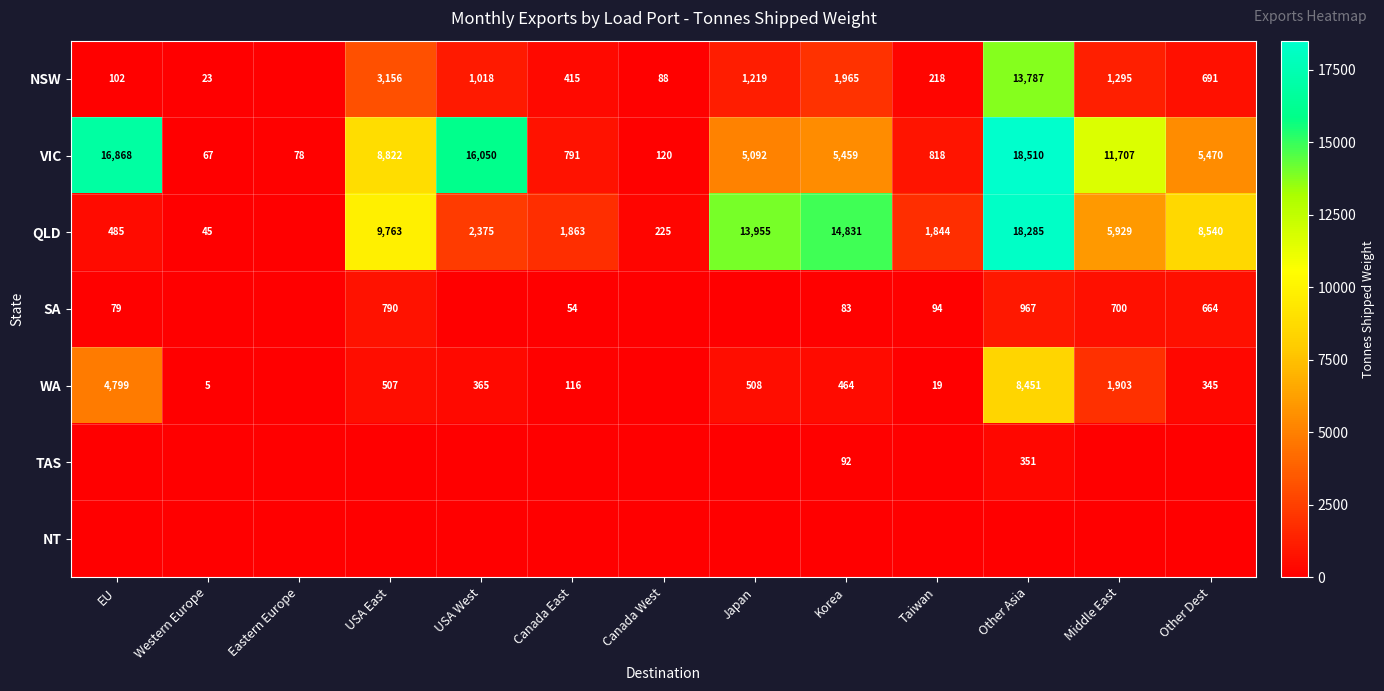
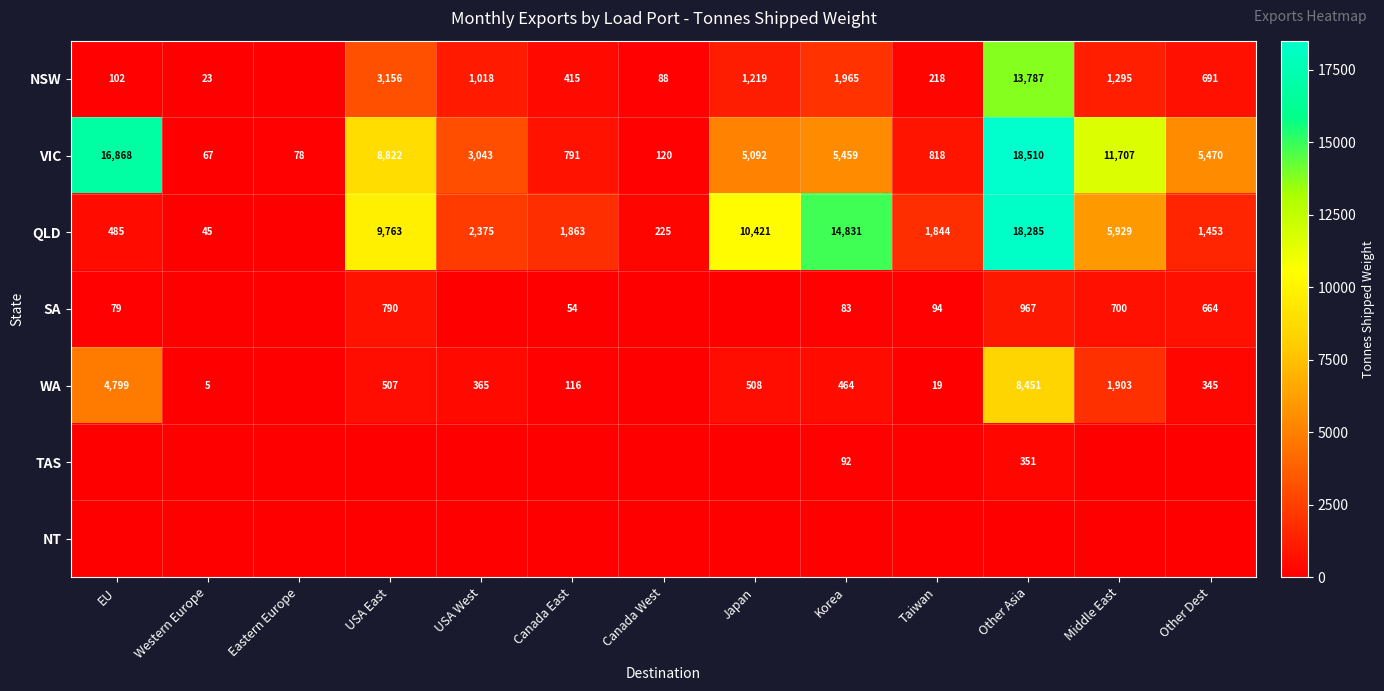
  {
    "NSW": {
      "EU": "102",
      "Western Europe": "23",
      "USA East": "3,156",
      "USA West": "1,018",
      "Canada East": "415",
      "Canada West": "88",
      "Japan": "1,219",
      "Korea": "1,965",
      "Taiwan": "218",
      "Other Asia": "13,787",
      "Middle East": "1,295",
      "Other Dest": "691"
    },
    "VIC": {
      "EU": "16,868",
      "Western Europe": "67",
      "Eastern Europe": "78",
      "USA East": "8,822",
-     "USA West": "16,050",
+     "USA West": "3,043",
      "Canada East": "791",
      "Canada West": "120",
      "Japan": "5,092",
      "Korea": "5,459",
      "Taiwan": "818",
      "Other Asia": "18,510",
      "Middle East": "11,707",
      "Other Dest": "5,470"
    },
    "QLD": {
      "EU": "485",
      "Western Europe": "45",
      "USA East": "9,763",
      "USA West": "2,375",
      "Canada East": "1,863",
      "Canada West": "225",
-     "Japan": "13,955",
+     "Japan": "10,421",
      "Korea": "14,831",
      "Taiwan": "1,844",
      "Other Asia": "18,285",
      "Middle East": "5,929",
-     "Other Dest": "8,540"
+     "Other Dest": "1,453"
    },
    "SA": {
      "EU": "79",
      "USA East": "790",
      "Canada East": "54",
      "Korea": "83",
      "Taiwan": "94",
      "Other Asia": "967",
      "Middle East": "700",
      "Other Dest": "664"
    },
    "WA": {
      "EU": "4,799",
      "Western Europe": "5",
      "USA East": "507",
      "USA West": "365",
      "Canada East": "116",
      "Japan": "508",
      "Korea": "464",
      "Taiwan": "19",
      "Other Asia": "8,451",
      "Middle East": "1,903",
      "Other Dest": "345"
    },
    "TAS": {
      "Korea": "92",
      "Other Asia": "351"
    }
  }
